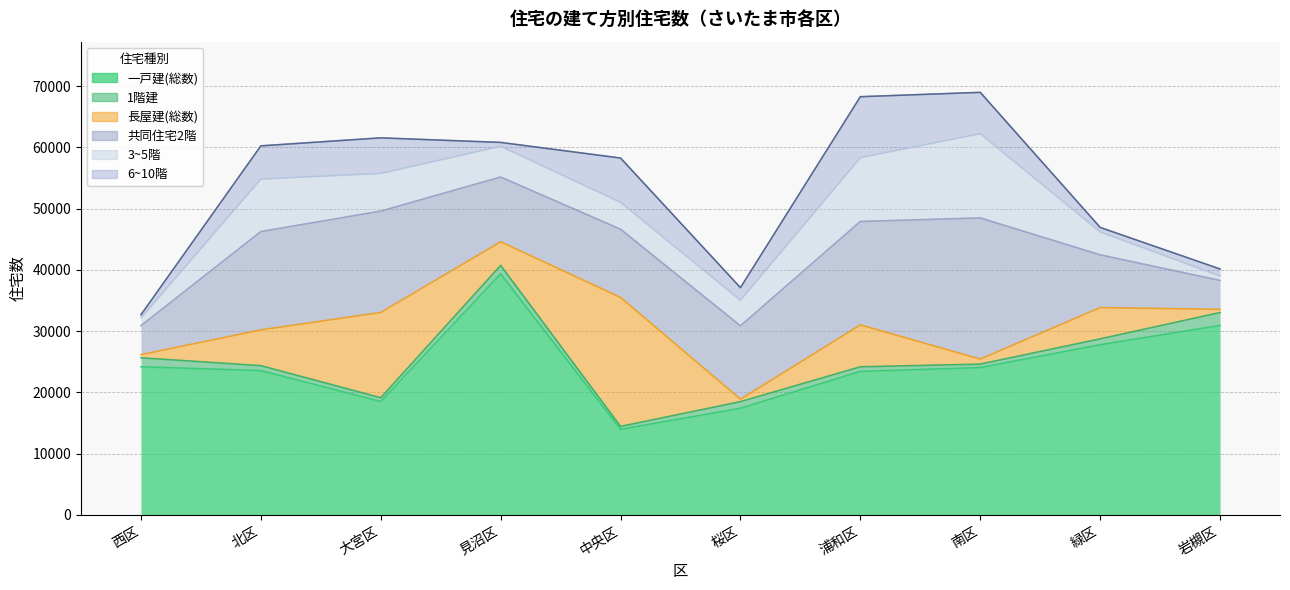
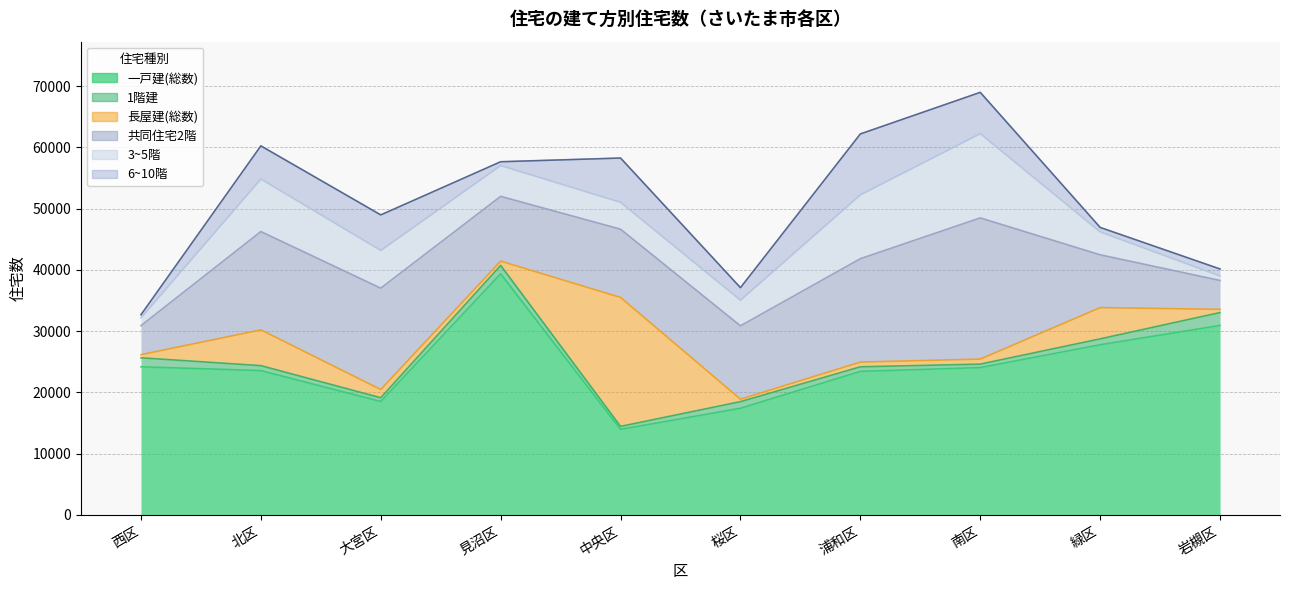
  {
    "長屋建(総数)": {
      "西区": 1000,
      "北区": 6000,
-     "大宮区": 14000,
-     "見沼区": 4000,
+     "大宮区": 1000,
+     "見沼区": 1000,
      "中央区": 21000,
-     "浦和区": 7000,
+     "浦和区": 1000,
      "南区": 1000,
      "緑区": 5000,
      "岩槻区": 1000
    }
  }
